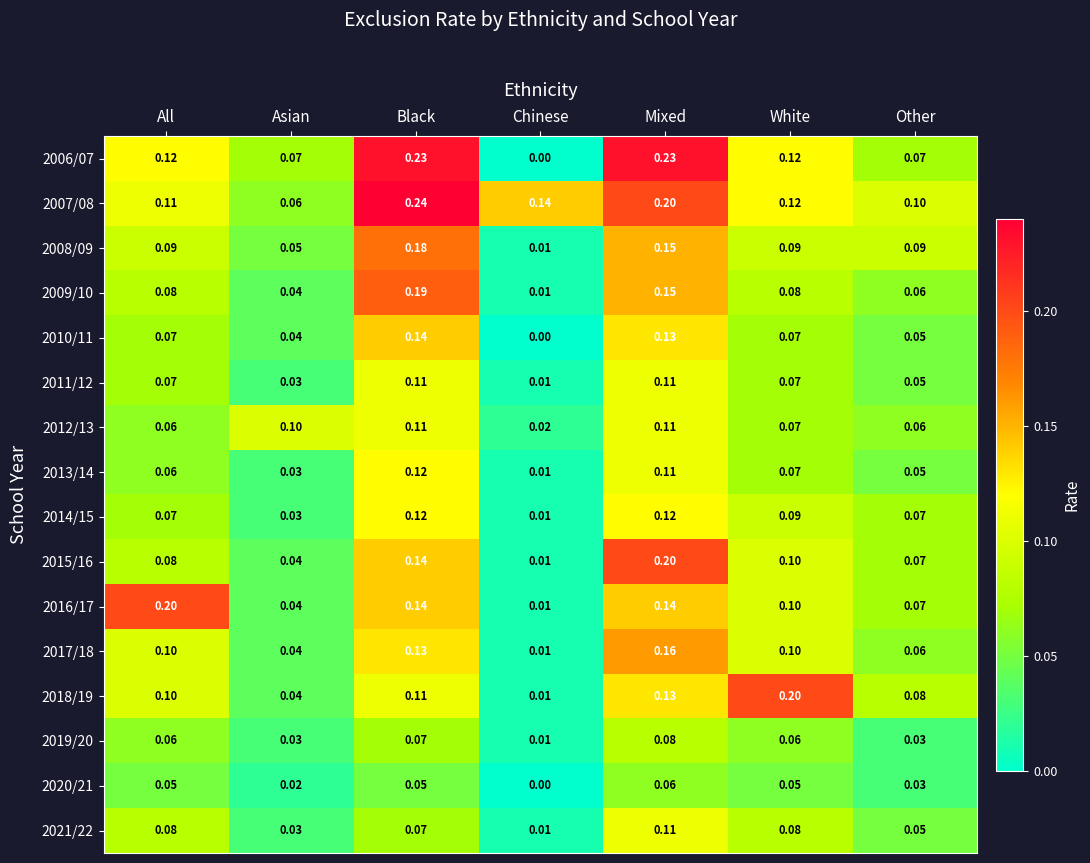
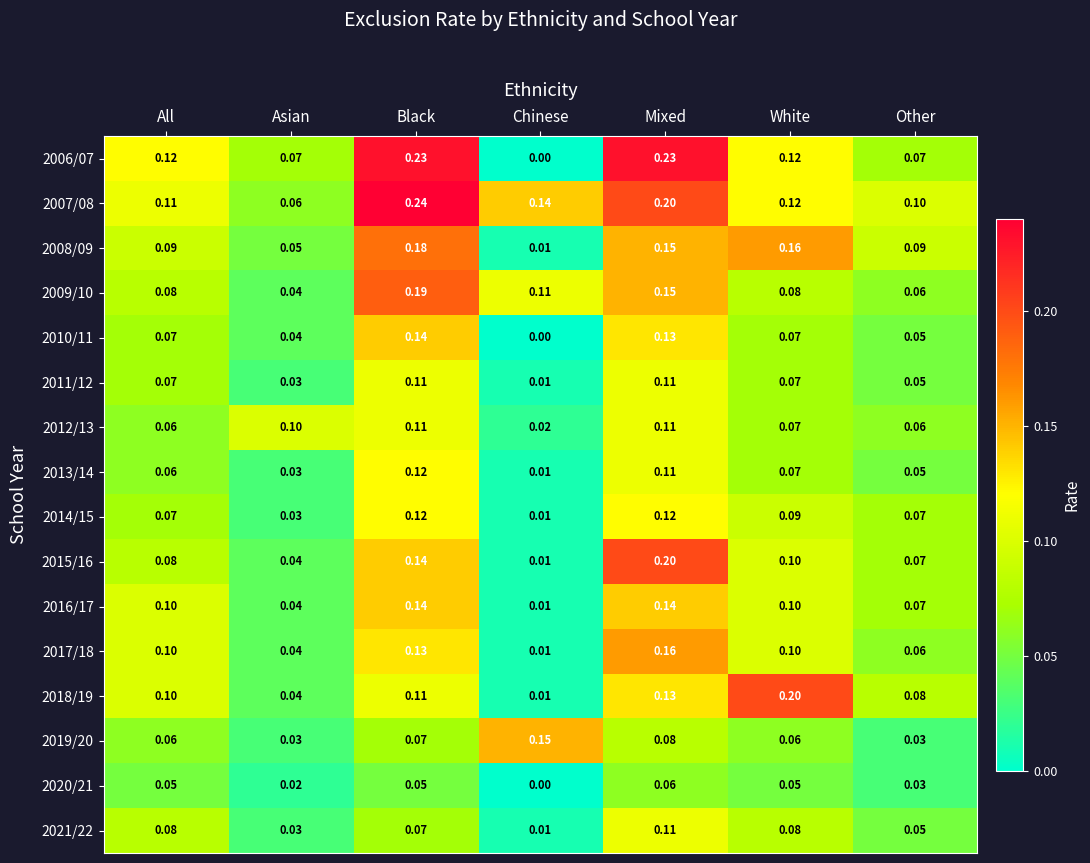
  {
    "2006/07": {
      "All": 0.12,
      "Asian": 0.07,
      "Black": 0.23,
      "Chinese": 0.00,
      "Mixed": 0.23,
      "White": 0.12,
      "Other": 0.07
    },
    "2007/08": {
      "All": 0.11,
      "Asian": 0.06,
      "Black": 0.24,
      "Chinese": 0.14,
      "Mixed": 0.20,
      "White": 0.12,
      "Other": 0.10
    },
    "2008/09": {
      "All": 0.09,
      "Asian": 0.05,
      "Black": 0.18,
      "Chinese": 0.01,
      "Mixed": 0.15,
-     "White": 0.09,
+     "White": 0.16,
      "Other": 0.09
    },
    "2009/10": {
      "All": 0.08,
      "Asian": 0.04,
      "Black": 0.19,
-     "Chinese": 0.01,
+     "Chinese": 0.11,
      "Mixed": 0.15,
      "White": 0.08,
      "Other": 0.06
    },
    "2010/11": {
      "All": 0.07,
      "Asian": 0.04,
      "Black": 0.14,
      "Chinese": 0.00,
      "Mixed": 0.13,
      "White": 0.07,
      "Other": 0.05
    },
    "2011/12": {
      "All": 0.07,
      "Asian": 0.03,
      "Black": 0.11,
      "Chinese": 0.01,
      "Mixed": 0.11,
      "White": 0.07,
      "Other": 0.05
    },
    "2012/13": {
      "All": 0.06,
      "Asian": 0.10,
      "Black": 0.11,
      "Chinese": 0.02,
      "Mixed": 0.11,
      "White": 0.07,
      "Other": 0.06
    },
    "2013/14": {
      "All": 0.06,
      "Asian": 0.03,
      "Black": 0.12,
      "Chinese": 0.01,
      "Mixed": 0.11,
      "White": 0.07,
      "Other": 0.05
    },
    "2014/15": {
      "All": 0.07,
      "Asian": 0.03,
      "Black": 0.12,
      "Chinese": 0.01,
      "Mixed": 0.12,
      "White": 0.09,
      "Other": 0.07
    },
    "2015/16": {
      "All": 0.08,
      "Asian": 0.04,
      "Black": 0.14,
      "Chinese": 0.01,
      "Mixed": 0.20,
      "White": 0.10,
      "Other": 0.07
    },
    "2016/17": {
-     "All": 0.20,
+     "All": 0.10,
      "Asian": 0.04,
      "Black": 0.14,
      "Chinese": 0.01,
      "Mixed": 0.14,
      "White": 0.10,
      "Other": 0.07
    },
    "2017/18": {
      "All": 0.10,
      "Asian": 0.04,
      "Black": 0.13,
      "Chinese": 0.01,
      "Mixed": 0.16,
      "White": 0.10,
      "Other": 0.06
    },
    "2018/19": {
      "All": 0.10,
      "Asian": 0.04,
      "Black": 0.11,
      "Chinese": 0.01,
      "Mixed": 0.13,
      "White": 0.20,
      "Other": 0.08
    },
    "2019/20": {
      "All": 0.06,
      "Asian": 0.03,
      "Black": 0.07,
-     "Chinese": 0.01,
+     "Chinese": 0.15,
      "Mixed": 0.08,
      "White": 0.06,
      "Other": 0.03
    },
    "2020/21": {
      "All": 0.05,
      "Asian": 0.02,
      "Black": 0.05,
      "Chinese": 0.00,
      "Mixed": 0.06,
      "White": 0.05,
      "Other": 0.03
    },
    "2021/22": {
      "All": 0.08,
      "Asian": 0.03,
      "Black": 0.07,
      "Chinese": 0.01,
      "Mixed": 0.11,
      "White": 0.08,
      "Other": 0.05
    }
  }
